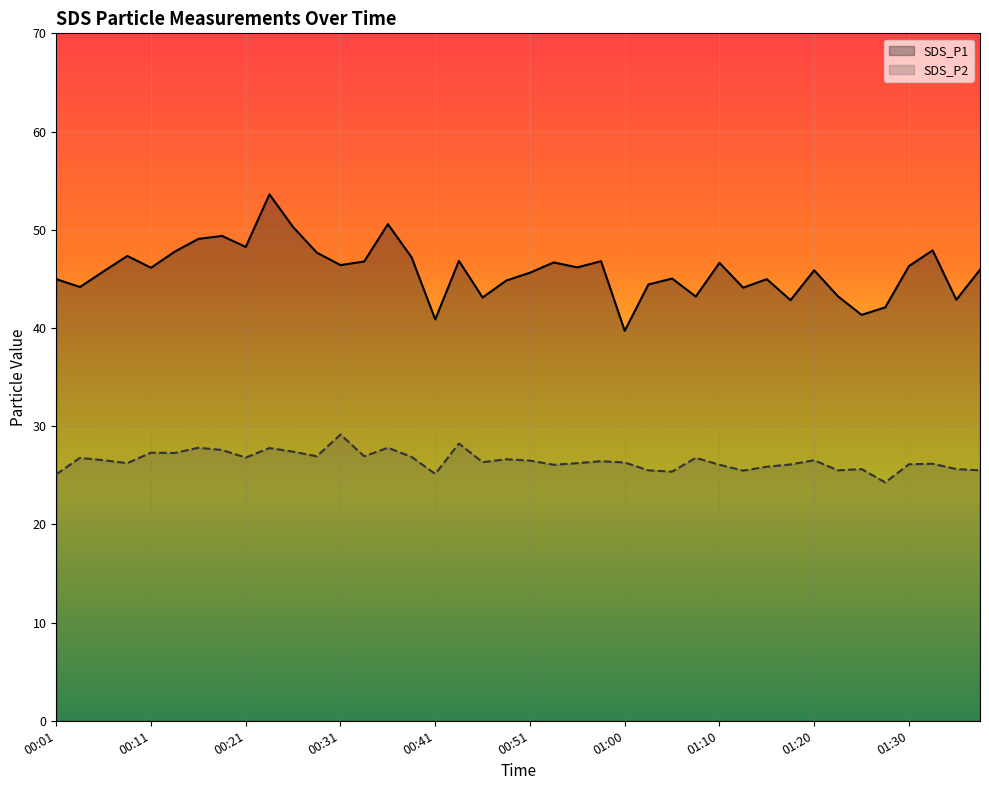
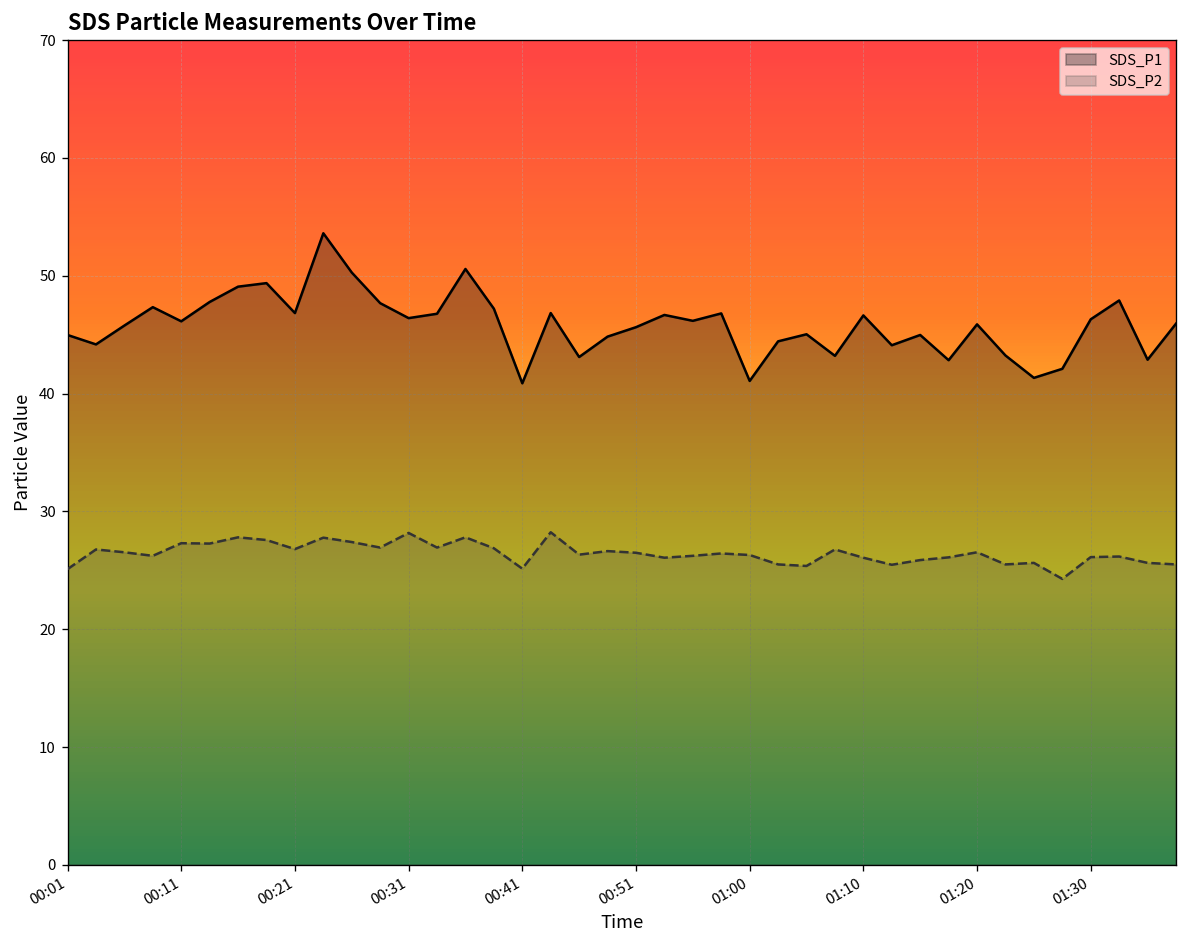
  {
    "SDS_P1": {
      "00:01": 45,
      "00:11": 46,
-     "00:21": 48,
+     "00:21": 47,
      "00:31": 46,
      "00:41": 41,
      "00:51": 46,
-     "01:00": 40,
+     "01:00": 41,
      "01:10": 47,
      "01:20": 46,
      "01:30": 46
    },
    "SDS_P2": {
      "00:01": 25,
      "00:11": 27,
      "00:21": 27,
-     "00:31": 29,
+     "00:31": 28,
      "00:41": 25,
      "00:51": 26,
      "01:00": 26,
      "01:10": 26,
      "01:20": 27,
      "01:30": 26
    }
  }
